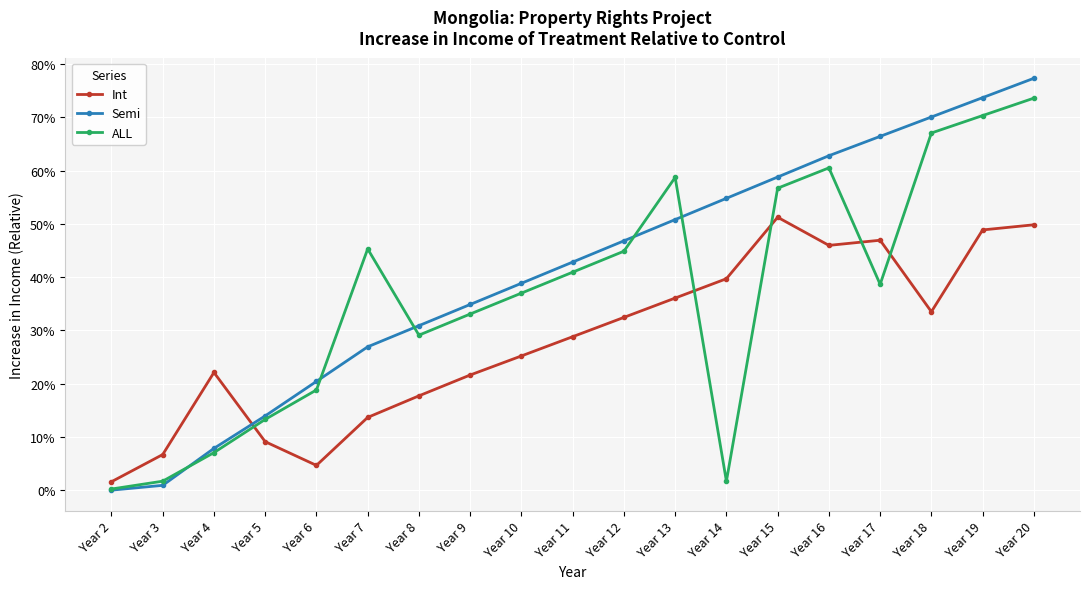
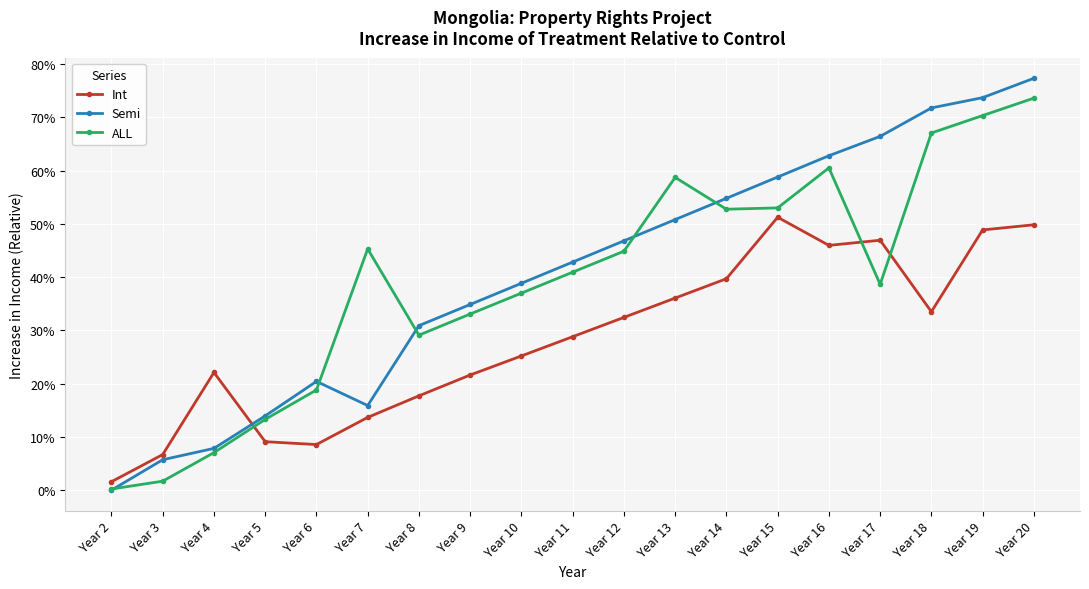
  {
    "Int": {
      "Year 2": "2%",
      "Year 3": "7%",
      "Year 4": "22%",
      "Year 5": "9%",
-     "Year 6": "5%",
+     "Year 6": "9%",
      "Year 7": "14%",
      "Year 8": "18%",
      "Year 9": "22%",
      "Year 10": "25%",
      "Year 11": "29%",
      "Year 12": "32%",
      "Year 13": "36%",
      "Year 14": "40%",
      "Year 15": "51%",
      "Year 16": "46%",
      "Year 17": "47%",
      "Year 18": "34%",
      "Year 19": "49%",
      "Year 20": "50%"
    },
    "Semi": {
-     "Year 3": "1%",
+     "Year 3": "6%",
      "Year 4": "8%",
      "Year 5": "14%",
      "Year 6": "20%",
-     "Year 7": "27%",
+     "Year 7": "16%",
      "Year 8": "31%",
      "Year 9": "35%",
      "Year 10": "39%",
      "Year 11": "43%",
      "Year 12": "47%",
      "Year 13": "51%",
      "Year 14": "55%",
      "Year 15": "59%",
      "Year 16": "63%",
      "Year 17": "66%",
-     "Year 18": "70%",
+     "Year 18": "72%",
      "Year 19": "74%",
      "Year 20": "77%"
    },
    "ALL": {
      "Year 3": "2%",
      "Year 4": "7%",
      "Year 5": "13%",
      "Year 6": "19%",
      "Year 7": "45%",
      "Year 8": "29%",
      "Year 9": "33%",
      "Year 10": "37%",
      "Year 11": "41%",
      "Year 12": "45%",
      "Year 13": "59%",
-     "Year 14": "2%",
-     "Year 15": "57%",
+     "Year 14": "53%",
+     "Year 15": "53%",
      "Year 16": "61%",
      "Year 17": "39%",
      "Year 18": "67%",
      "Year 19": "70%",
      "Year 20": "74%"
    }
  }
